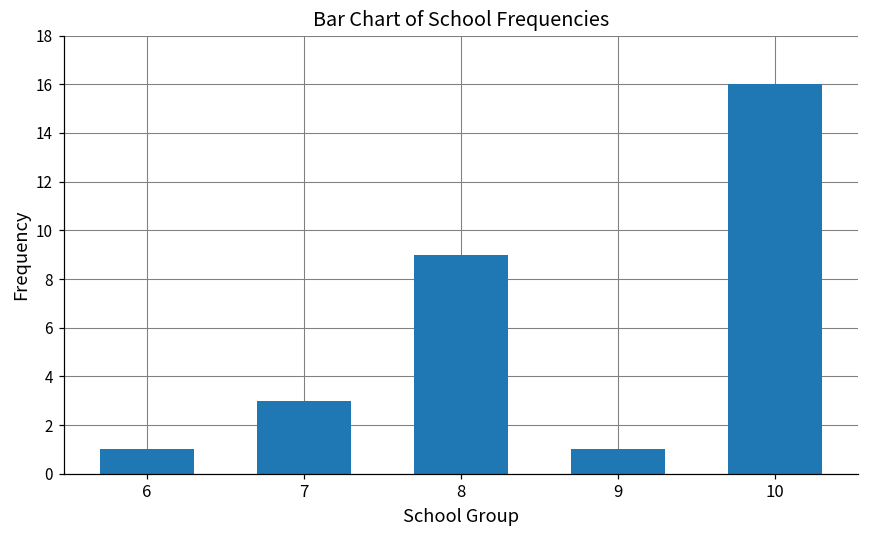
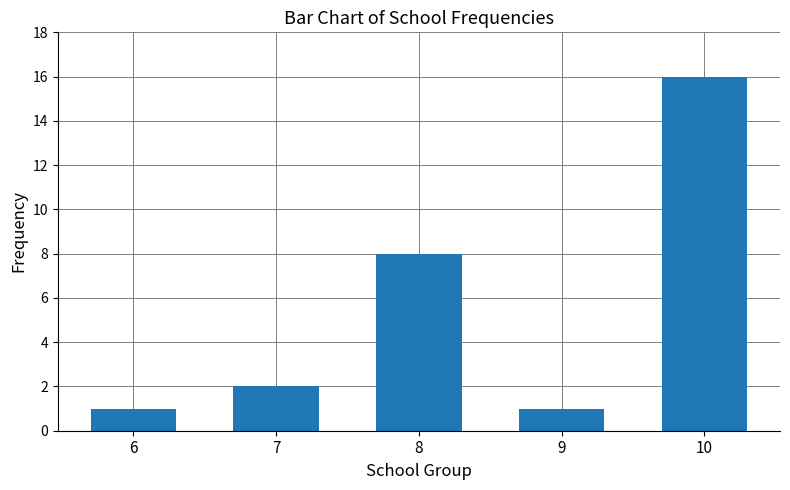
  {
    "6": 1,
-   "7": 3,
-   "8": 9,
+   "7": 2,
+   "8": 8,
    "9": 1,
    "10": 16
  }
